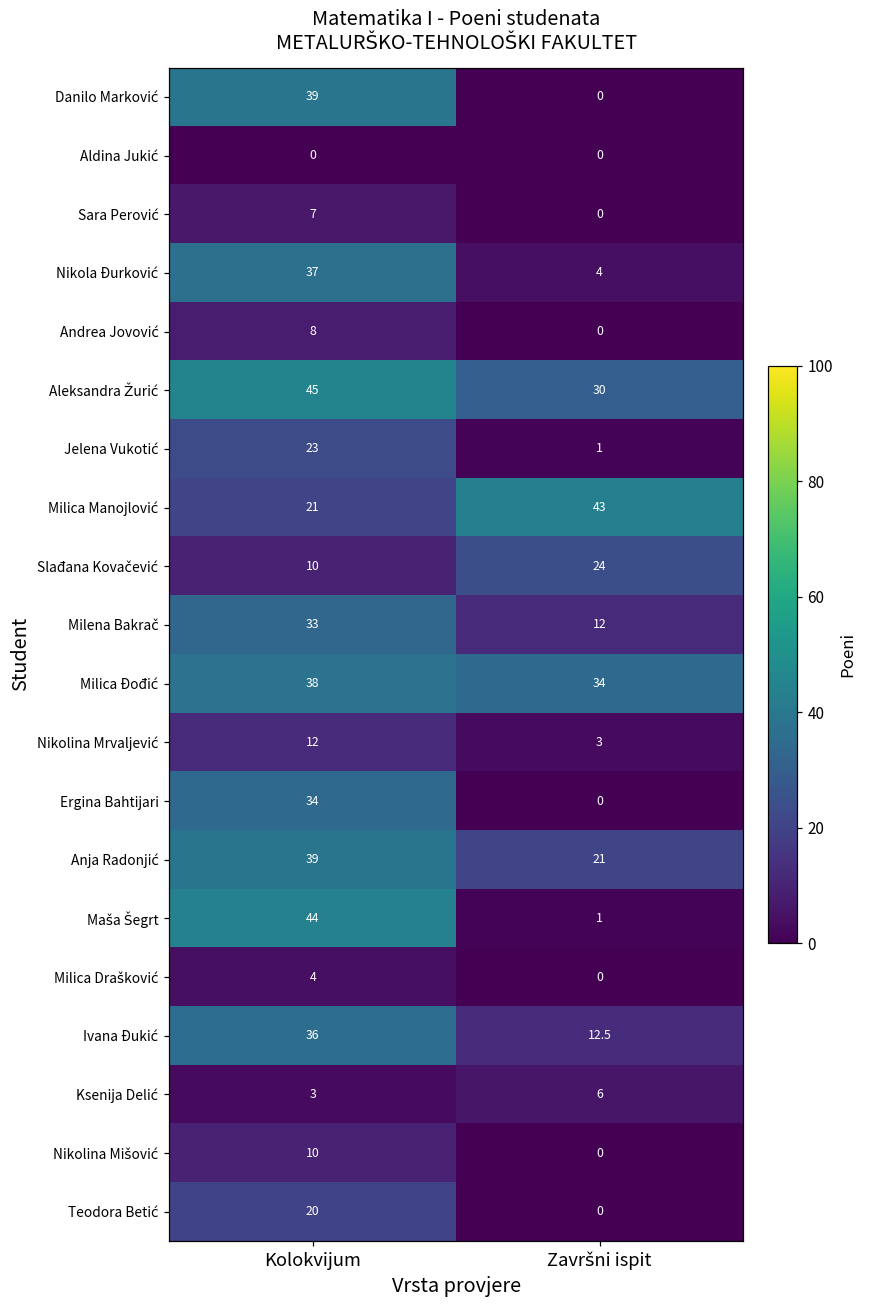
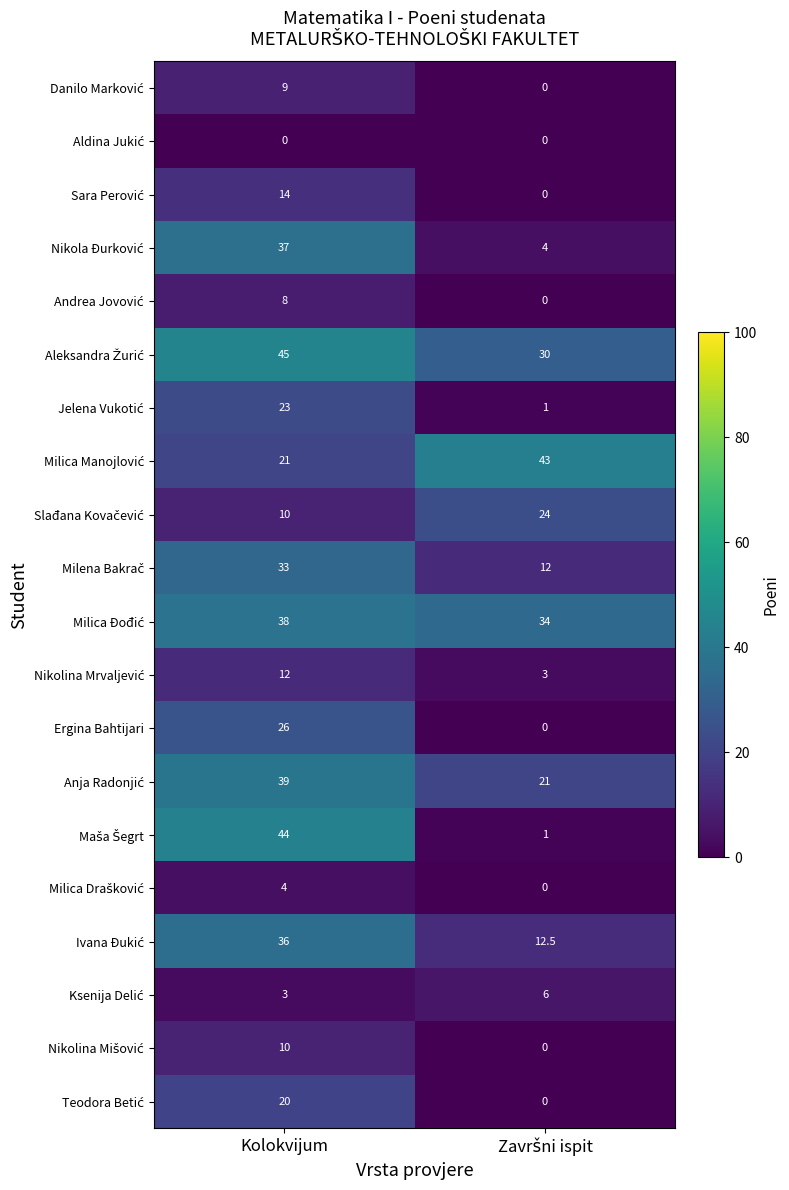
  {
    "Danilo Marković": {
-     "Kolokvijum": 39,
+     "Kolokvijum": 9,
      "Završni ispit": 0
    },
    "Aldina Jukić": {
      "Kolokvijum": 0,
      "Završni ispit": 0
    },
    "Sara Perović": {
-     "Kolokvijum": 7,
+     "Kolokvijum": 14,
      "Završni ispit": 0
    },
    "Nikola Đurković": {
      "Kolokvijum": 37,
      "Završni ispit": 4
    },
    "Andrea Jovović": {
      "Kolokvijum": 8,
      "Završni ispit": 0
    },
    "Aleksandra Žurić": {
      "Kolokvijum": 45,
      "Završni ispit": 30
    },
    "Jelena Vukotić": {
      "Kolokvijum": 23,
      "Završni ispit": 1
    },
    "Milica Manojlović": {
      "Kolokvijum": 21,
      "Završni ispit": 43
    },
    "Slađana Kovačević": {
      "Kolokvijum": 10,
      "Završni ispit": 24
    },
    "Milena Bakrač": {
      "Kolokvijum": 33,
      "Završni ispit": 12
    },
    "Milica Đođić": {
      "Kolokvijum": 38,
      "Završni ispit": 34
    },
    "Nikolina Mrvaljević": {
      "Kolokvijum": 12,
      "Završni ispit": 3
    },
    "Ergina Bahtijari": {
-     "Kolokvijum": 34,
+     "Kolokvijum": 26,
      "Završni ispit": 0
    },
    "Anja Radonjić": {
      "Kolokvijum": 39,
      "Završni ispit": 21
    },
    "Maša Šegrt": {
      "Kolokvijum": 44,
      "Završni ispit": 1
    },
    "Milica Drašković": {
      "Kolokvijum": 4,
      "Završni ispit": 0
    },
    "Ivana Đukić": {
      "Kolokvijum": 36,
      "Završni ispit": 12.5
    },
    "Ksenija Delić": {
      "Kolokvijum": 3,
      "Završni ispit": 6
    },
    "Nikolina Mišović": {
      "Kolokvijum": 10,
      "Završni ispit": 0
    },
    "Teodora Betić": {
      "Kolokvijum": 20,
      "Završni ispit": 0
    }
  }
